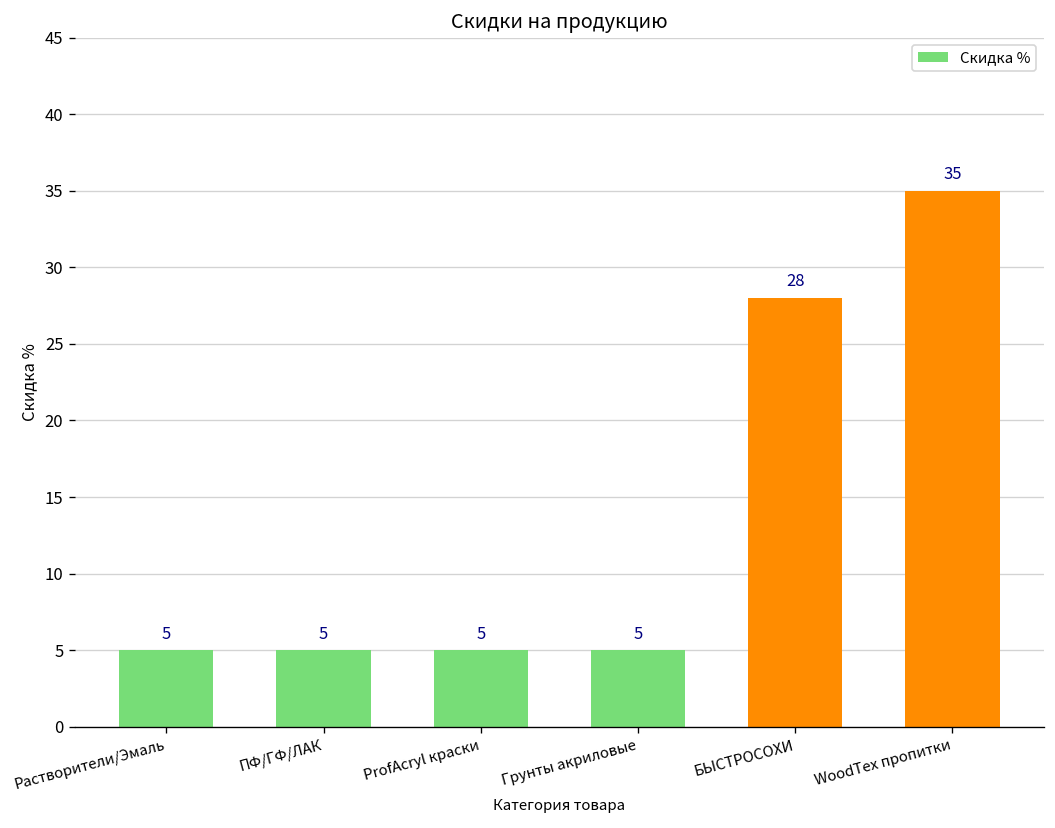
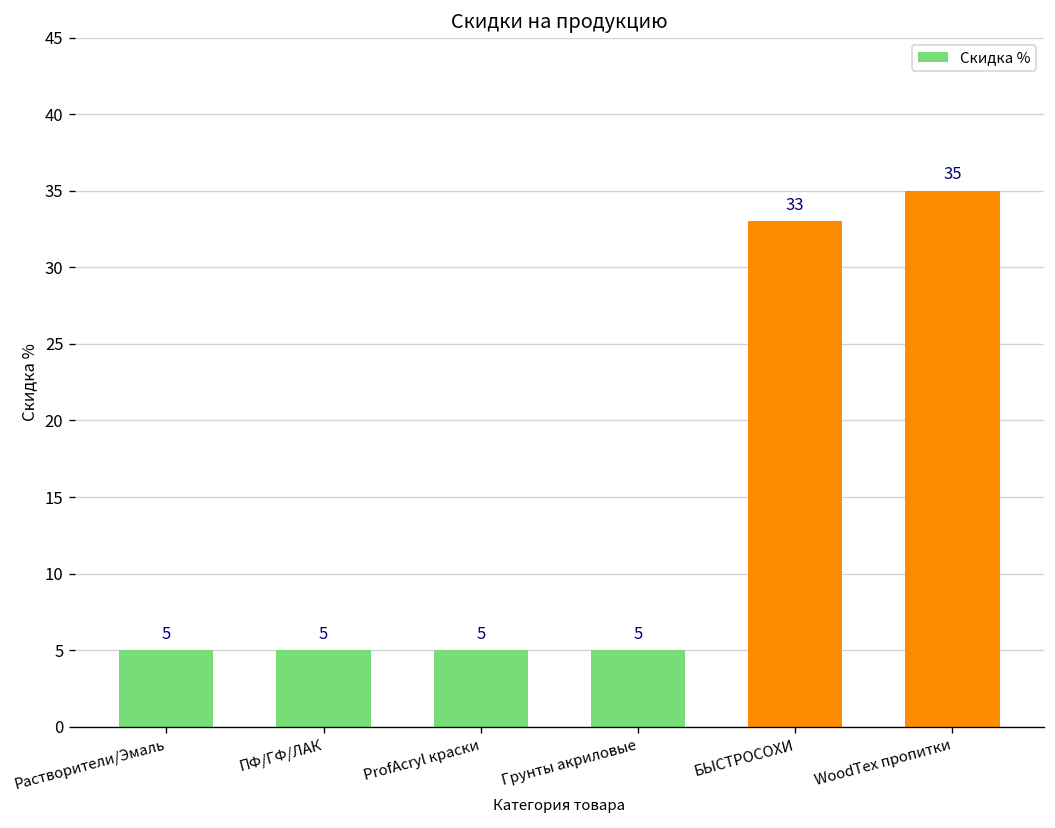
  {
    "Растворители/Эмаль": 5,
    "ПФ/ГФ/ЛАК": 5,
    "ProfAcryl краски": 5,
    "Грунты акриловые": 5,
-   "БЫСТРОСОХИ": 28,
+   "БЫСТРОСОХИ": 33,
    "WoodTex пропитки": 35
  }
